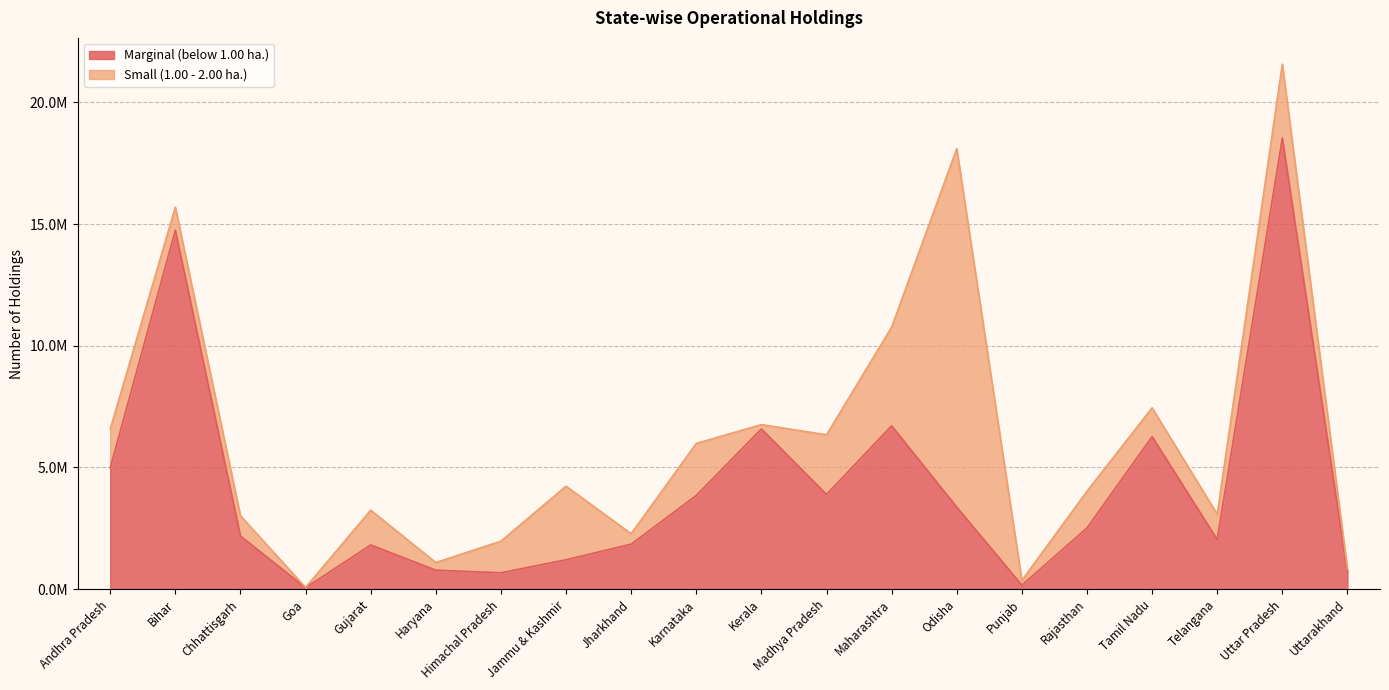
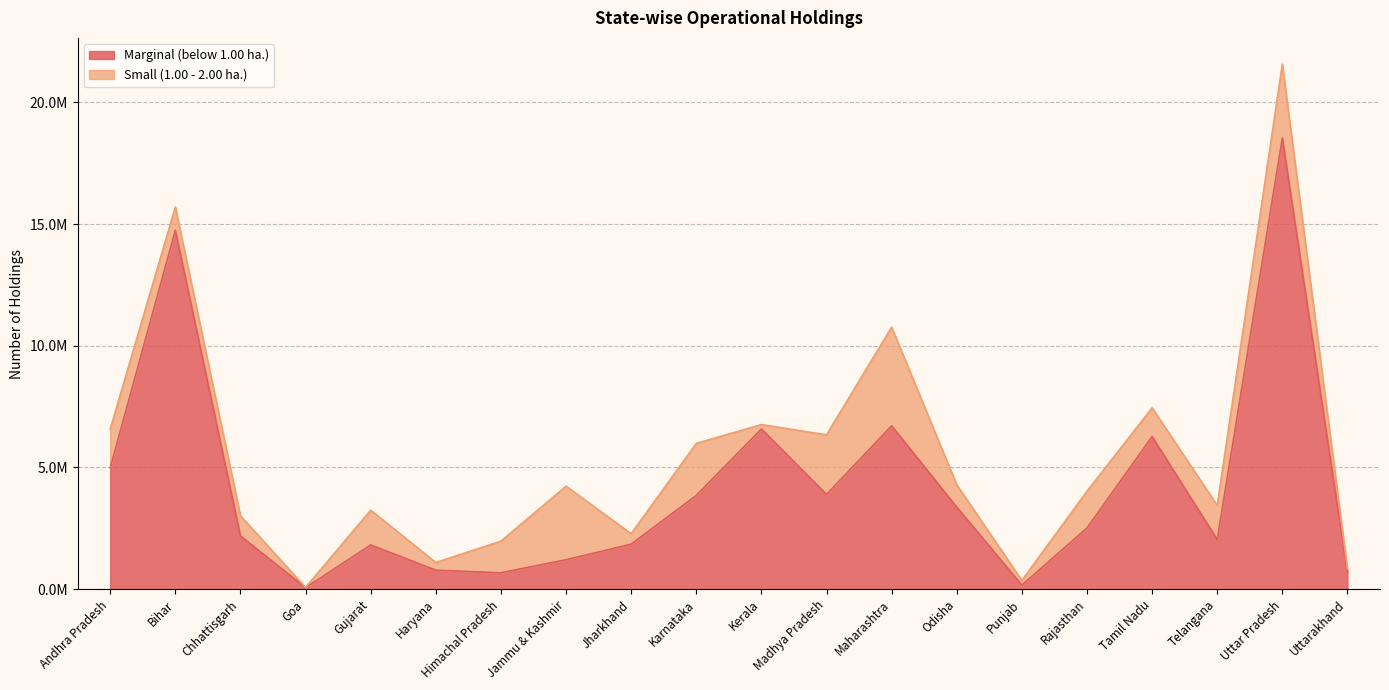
  {
    "Marginal (below 1.00 ha.)": {
      "Andhra Pradesh": 5000000,
      "Bihar": 14700000,
      "Chhattisgarh": 2200000,
      "Gujarat": 1800000,
      "Haryana": 800000,
      "Himachal Pradesh": 700000,
      "Jammu & Kashmir": 1200000,
      "Jharkhand": 1800000,
      "Karnataka": 3800000,
      "Kerala": 6600000,
      "Madhya Pradesh": 3900000,
      "Maharashtra": 6700000,
      "Odisha": 3400000,
      "Punjab": 200000,
      "Rajasthan": 2500000,
      "Tamil Nadu": 6300000,
      "Telangana": 2000000,
      "Uttar Pradesh": 18500000,
      "Uttarakhand": 700000
    },
    "Small (1.00 - 2.00 ha.)": {
      "Andhra Pradesh": 1600000,
      "Bihar": 900000,
      "Chhattisgarh": 800000,
      "Gujarat": 1400000,
      "Haryana": 300000,
      "Himachal Pradesh": 1300000,
      "Jammu & Kashmir": 3000000,
      "Jharkhand": 400000,
      "Karnataka": 2100000,
      "Kerala": 200000,
      "Madhya Pradesh": 2400000,
      "Maharashtra": 4100000,
-     "Odisha": 14700000,
+     "Odisha": 900000,
      "Punjab": 200000,
      "Rajasthan": 1500000,
      "Tamil Nadu": 1200000,
-     "Telangana": 1000000,
+     "Telangana": 1400000,
      "Uttar Pradesh": 3000000,
      "Uttarakhand": 200000
    }
  }
